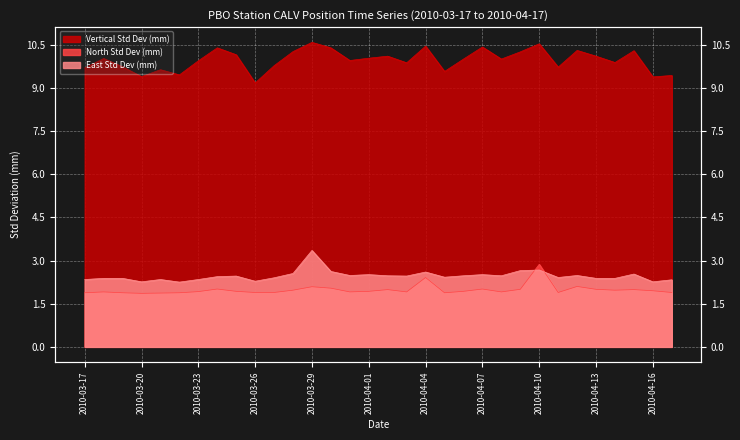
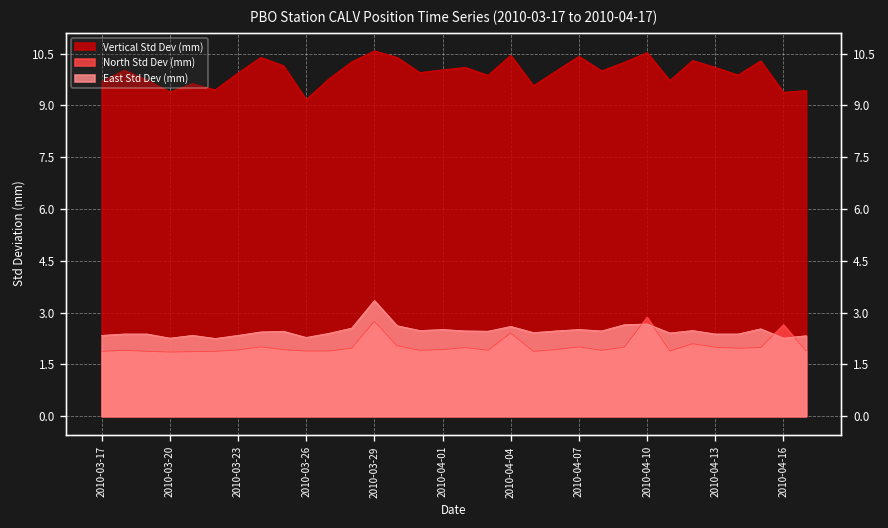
  {
    "Vertical Std Dev (mm)": {
      "2010-03-20": 9.4,
      "2010-03-23": 9.9,
      "2010-03-26": 9.2,
      "2010-03-29": 10.6,
      "2010-04-01": 10.0,
      "2010-04-04": 10.5,
      "2010-04-07": 10.4,
      "2010-04-10": 10.5,
      "2010-04-13": 10.1,
      "2010-04-16": 9.4
    },
    "North Std Dev (mm)": {
      "2010-03-17": 1.9,
      "2010-03-20": 1.9,
      "2010-03-23": 1.9,
      "2010-03-26": 1.9,
-     "2010-03-29": 2.1,
+     "2010-03-29": 2.8,
      "2010-04-01": 1.9,
      "2010-04-04": 2.4,
      "2010-04-07": 2.0,
      "2010-04-10": 2.9,
      "2010-04-13": 2.0,
-     "2010-04-16": 2.0
+     "2010-04-16": 2.7
    },
    "East Std Dev (mm)": {
      "2010-03-17": 2.3,
      "2010-03-20": 2.3,
      "2010-03-23": 2.3,
      "2010-03-26": 2.3,
      "2010-03-29": 3.4,
      "2010-04-01": 2.5,
      "2010-04-04": 2.6,
      "2010-04-07": 2.5,
      "2010-04-10": 2.7,
      "2010-04-13": 2.4,
      "2010-04-16": 2.3
    }
  }
